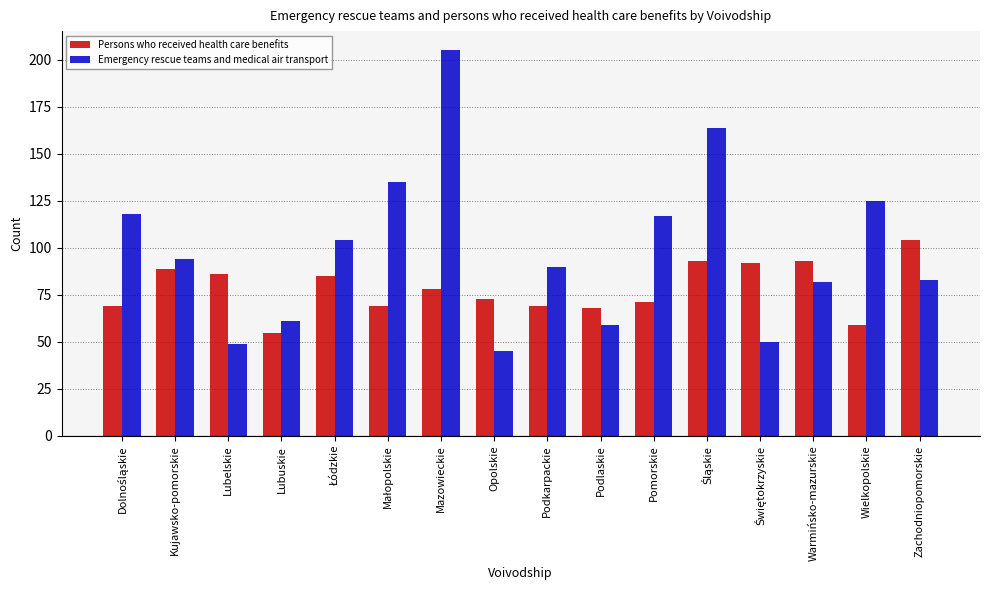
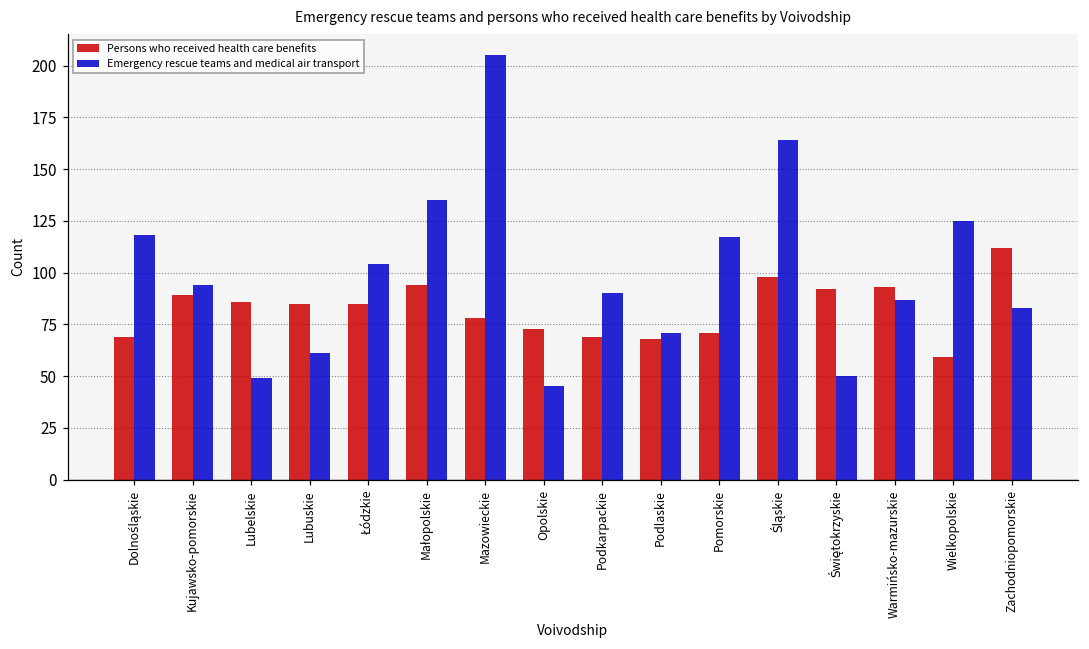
  {
    "Persons who received health care benefits": {
      "Dolnośląskie": 69,
      "Kujawsko-pomorskie": 89,
      "Lubelskie": 86,
-     "Lubuskie": 55,
+     "Lubuskie": 85,
      "Łódzkie": 85,
-     "Małopolskie": 69,
+     "Małopolskie": 94,
      "Mazowieckie": 78,
      "Opolskie": 73,
      "Podkarpackie": 69,
      "Podlaskie": 68,
      "Pomorskie": 71,
-     "Śląskie": 93,
+     "Śląskie": 98,
      "Świętokrzyskie": 92,
      "Warmińsko-mazurskie": 93,
      "Wielkopolskie": 59,
-     "Zachodniopomorskie": 104
+     "Zachodniopomorskie": 112
    },
    "Emergency rescue teams and medical air transport": {
      "Dolnośląskie": 118,
      "Kujawsko-pomorskie": 94,
      "Lubelskie": 49,
      "Lubuskie": 61,
      "Łódzkie": 104,
      "Małopolskie": 135,
      "Mazowieckie": 205,
      "Opolskie": 45,
      "Podkarpackie": 90,
-     "Podlaskie": 59,
+     "Podlaskie": 71,
      "Pomorskie": 117,
      "Śląskie": 164,
      "Świętokrzyskie": 50,
-     "Warmińsko-mazurskie": 82,
+     "Warmińsko-mazurskie": 87,
      "Wielkopolskie": 125,
      "Zachodniopomorskie": 83
    }
  }
